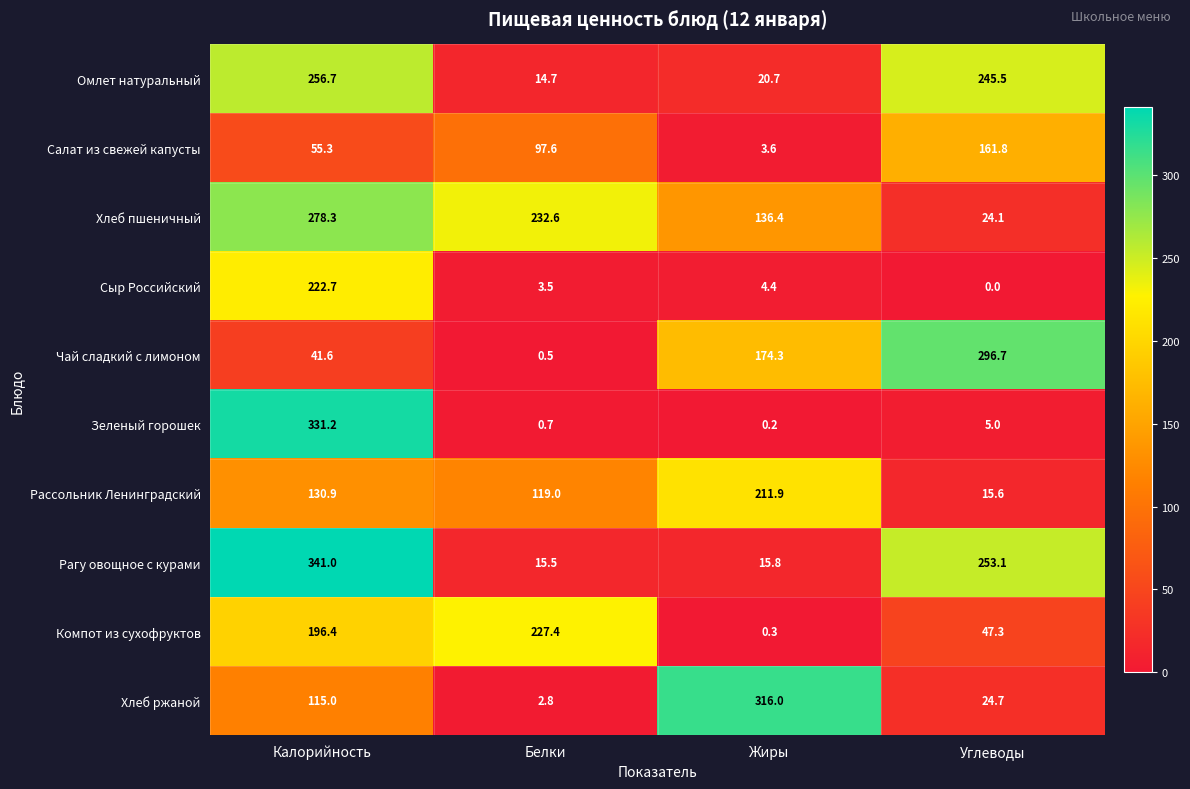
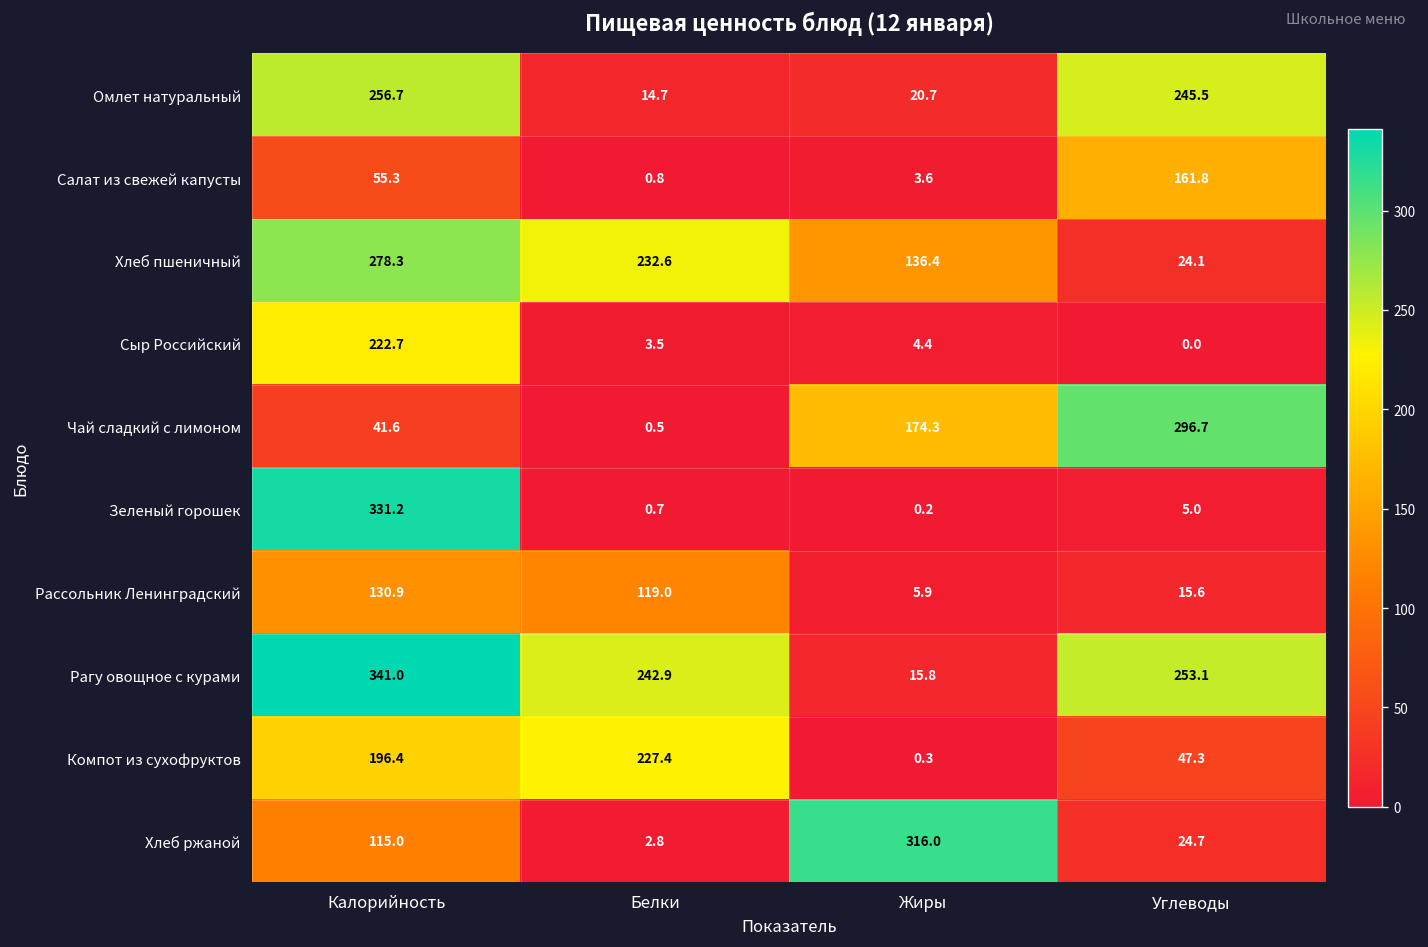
  {
    "Омлет натуральный": {
      "Калорийность": 256.7,
      "Белки": 14.7,
      "Жиры": 20.7,
      "Углеводы": 245.5
    },
    "Салат из свежей капусты": {
      "Калорийность": 55.3,
-     "Белки": 97.6,
+     "Белки": 0.8,
      "Жиры": 3.6,
      "Углеводы": 161.8
    },
    "Хлеб пшеничный": {
      "Калорийность": 278.3,
      "Белки": 232.6,
      "Жиры": 136.4,
      "Углеводы": 24.1
    },
    "Сыр Российский": {
      "Калорийность": 222.7,
      "Белки": 3.5,
      "Жиры": 4.4,
      "Углеводы": 0.0
    },
    "Чай сладкий с лимоном": {
      "Калорийность": 41.6,
      "Белки": 0.5,
      "Жиры": 174.3,
      "Углеводы": 296.7
    },
    "Зеленый горошек": {
      "Калорийность": 331.2,
      "Белки": 0.7,
      "Жиры": 0.2,
      "Углеводы": 5.0
    },
    "Рассольник Ленинградский": {
      "Калорийность": 130.9,
      "Белки": 119.0,
-     "Жиры": 211.9,
+     "Жиры": 5.9,
      "Углеводы": 15.6
    },
    "Рагу овощное с курами": {
      "Калорийность": 341.0,
-     "Белки": 15.5,
+     "Белки": 242.9,
      "Жиры": 15.8,
      "Углеводы": 253.1
    },
    "Компот из сухофруктов": {
      "Калорийность": 196.4,
      "Белки": 227.4,
      "Жиры": 0.3,
      "Углеводы": 47.3
    },
    "Хлеб ржаной": {
      "Калорийность": 115.0,
      "Белки": 2.8,
      "Жиры": 316.0,
      "Углеводы": 24.7
    }
  }
